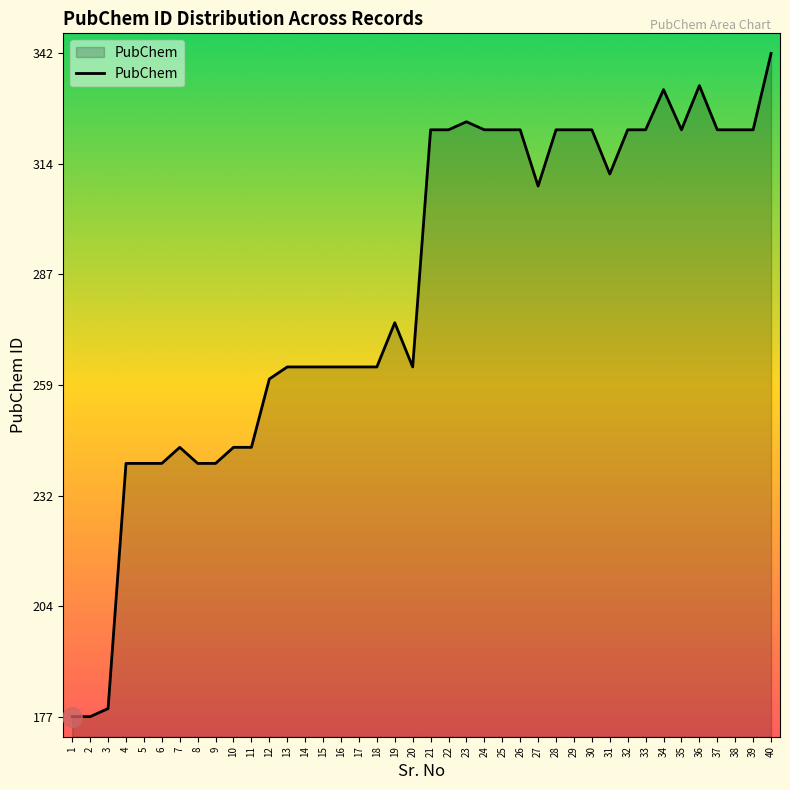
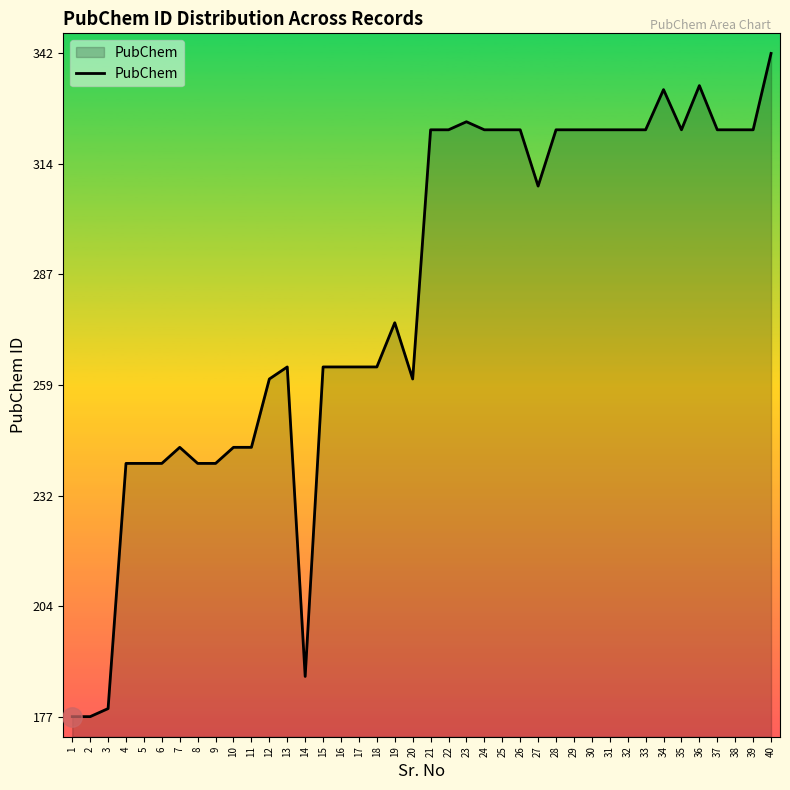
  {
    "PubChem": {
      "2": 177,
      "3": 179,
      "4": 240,
      "5": 240,
      "6": 240,
      "7": 244,
      "8": 240,
      "9": 240,
      "10": 244,
      "11": 244,
      "12": 261,
      "13": 264,
-     "14": 264,
+     "14": 187,
      "15": 264,
      "16": 264,
      "17": 264,
      "18": 264,
      "19": 275,
-     "20": 264,
+     "20": 261,
      "21": 323,
      "22": 323,
      "23": 325,
      "24": 323,
      "25": 323,
      "26": 323,
      "27": 309,
      "28": 323,
      "29": 323,
      "30": 323,
-     "31": 312,
+     "31": 323,
      "32": 323,
      "33": 323,
      "34": 333,
      "35": 323,
      "36": 334,
      "37": 323,
      "38": 323,
      "39": 323,
      "40": 342
    }
  }
